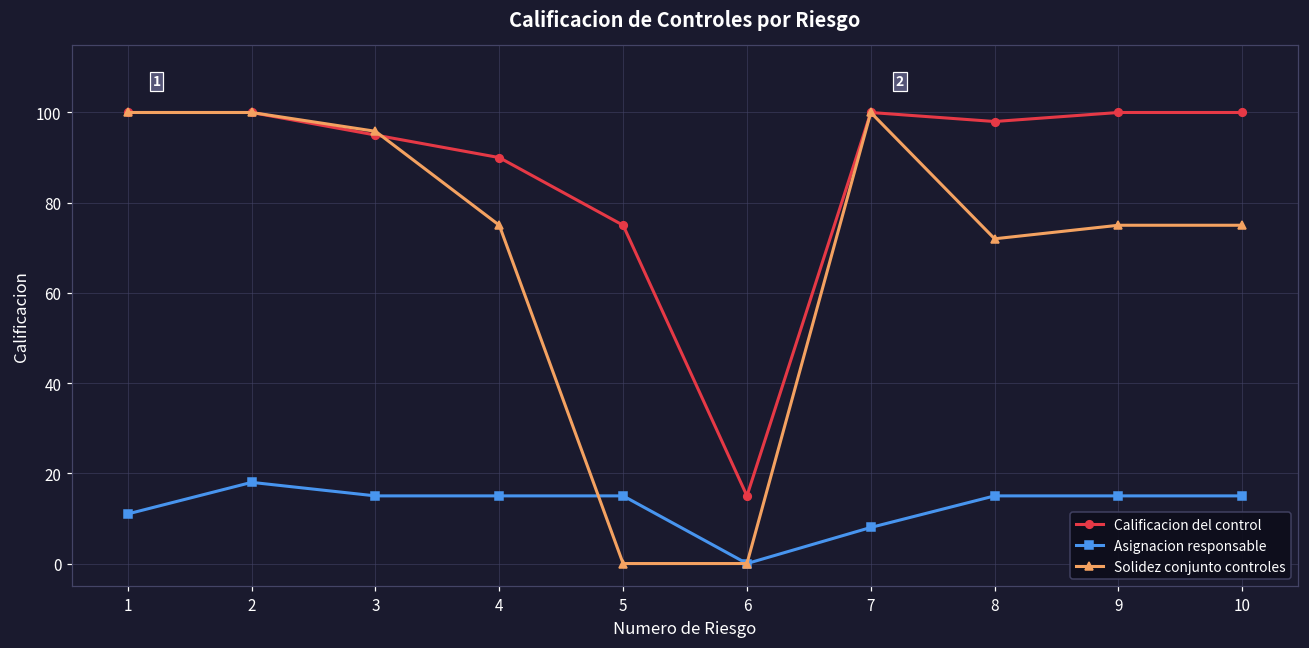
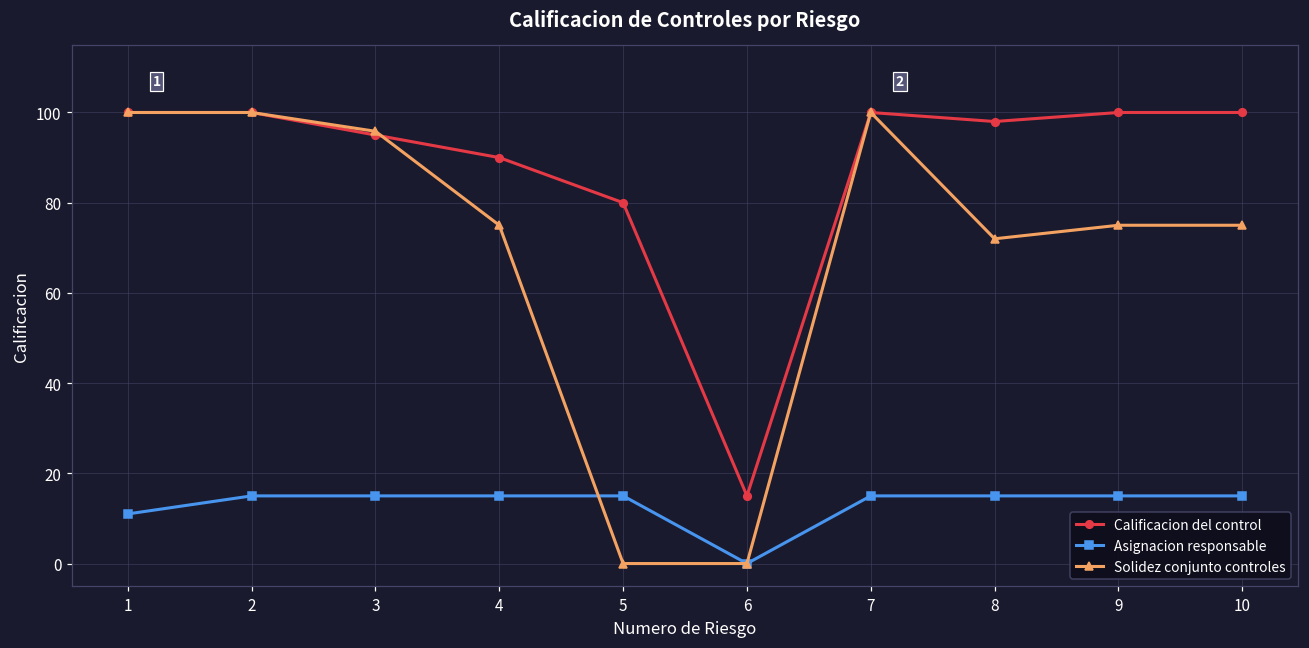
  {
    "Calificacion del control": {
      "3": 95,
      "4": 90,
-     "5": 75,
+     "5": 80,
      "6": 15,
      "8": 98,
      "9": 100,
      "10": 100
    },
    "Asignacion responsable": {
      "1": 11,
-     "2": 18,
+     "2": 15,
      "3": 15,
      "4": 15,
      "5": 15,
-     "7": 8,
+     "7": 15,
      "8": 15,
      "9": 15,
      "10": 15
    },
    "Solidez conjunto controles": {
      "3": 96,
      "4": 75,
      "5": 0,
      "8": 72,
      "9": 75,
      "10": 75
    }
  }
